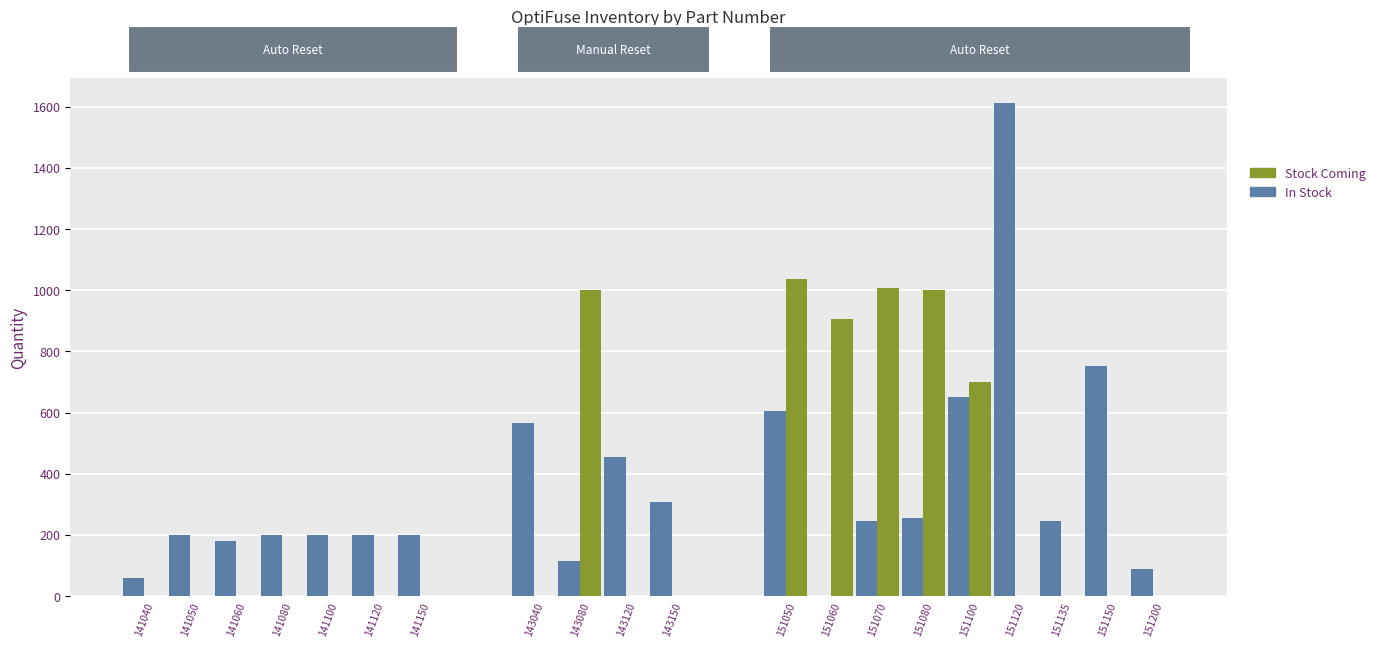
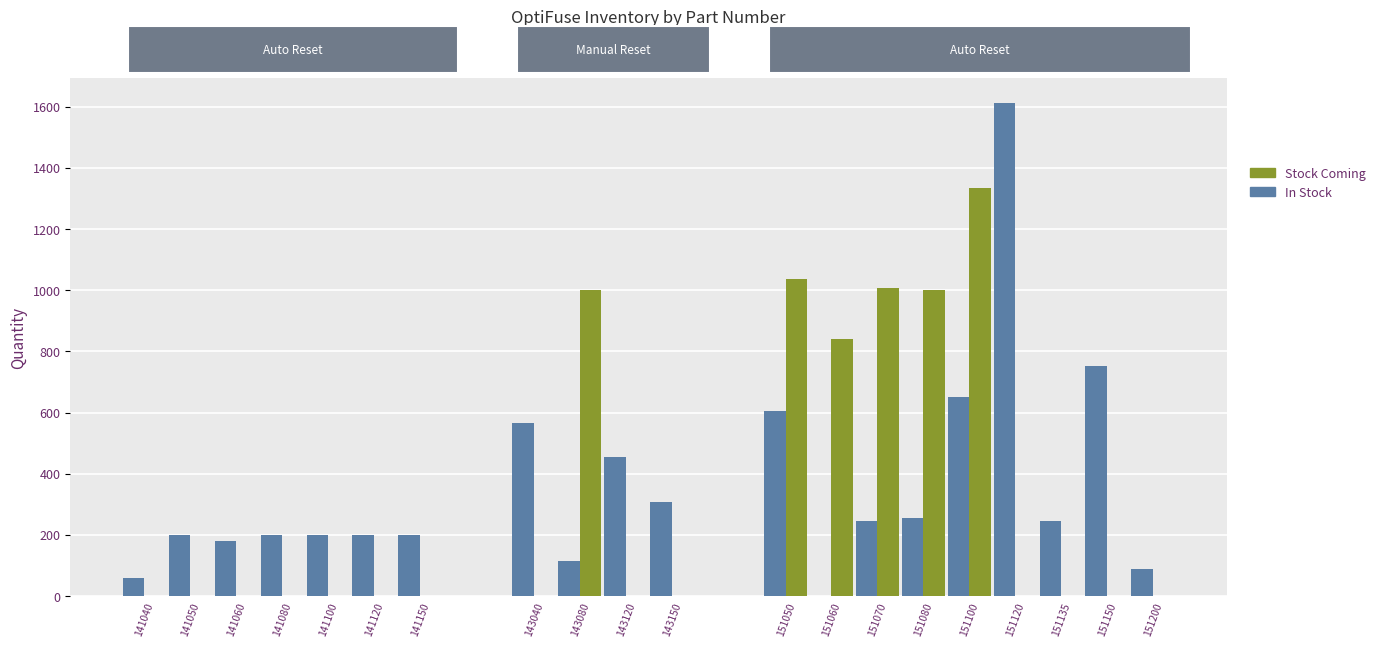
  {
    "141040": 0,
    "141050": 0,
    "141060": 0,
    "141080": 0,
    "141100": 0,
    "141120": 0,
    "141150": 0,
    "143040": 0,
    "143080": 1000,
    "143120": 0,
    "143150": 0,
    "151050": 1040,
-   "151060": 910,
+   "151060": 840,
    "151070": 1010,
    "151080": 1000,
-   "151100": 700,
+   "151100": 1330,
    "151120": 0,
    "151135": 0,
    "151150": 0,
    "151200": 0
  }
